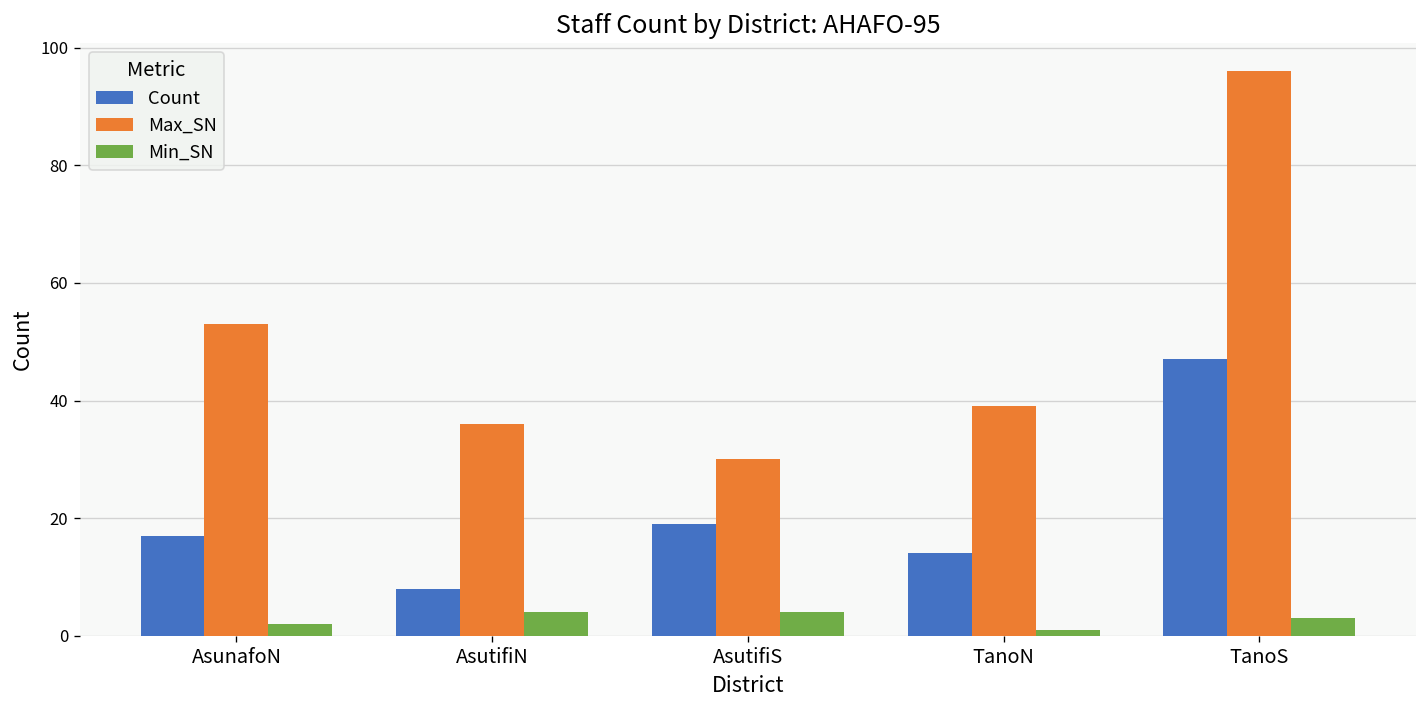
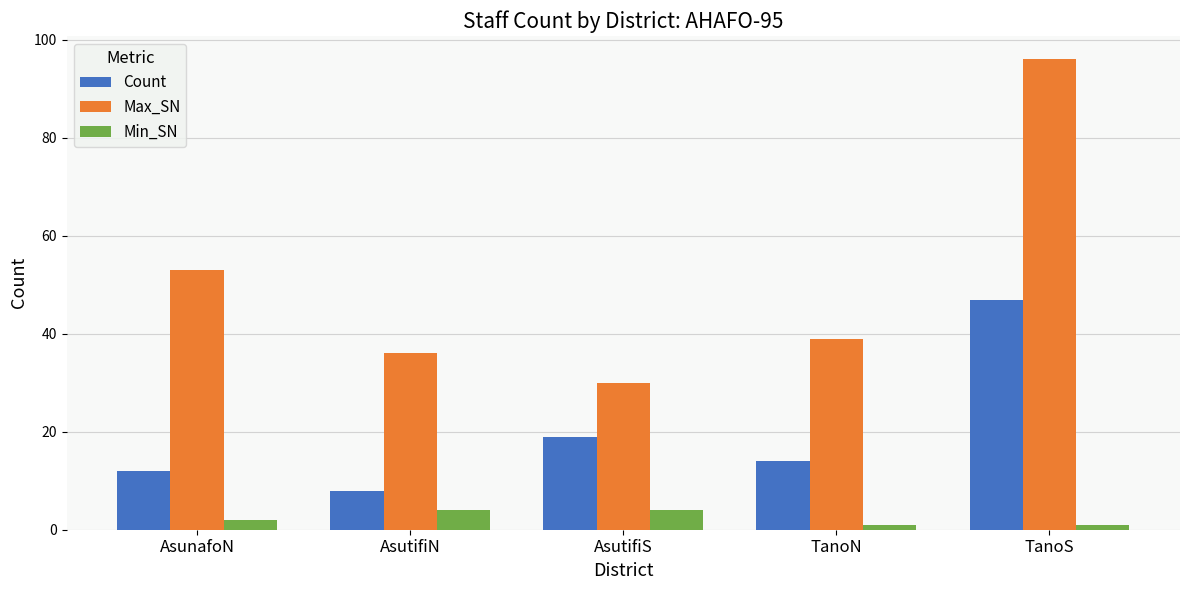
  {
    "Count": {
-     "AsunafoN": 17,
+     "AsunafoN": 12,
      "AsutifiN": 8,
      "AsutifiS": 19,
      "TanoN": 14,
      "TanoS": 47
    },
    "Max_SN": {
      "AsunafoN": 53,
      "AsutifiN": 36,
      "AsutifiS": 30,
      "TanoN": 39,
      "TanoS": 96
    },
    "Min_SN": {
      "AsunafoN": 2,
      "AsutifiN": 4,
      "AsutifiS": 4,
      "TanoN": 1,
-     "TanoS": 3
+     "TanoS": 1
    }
  }
